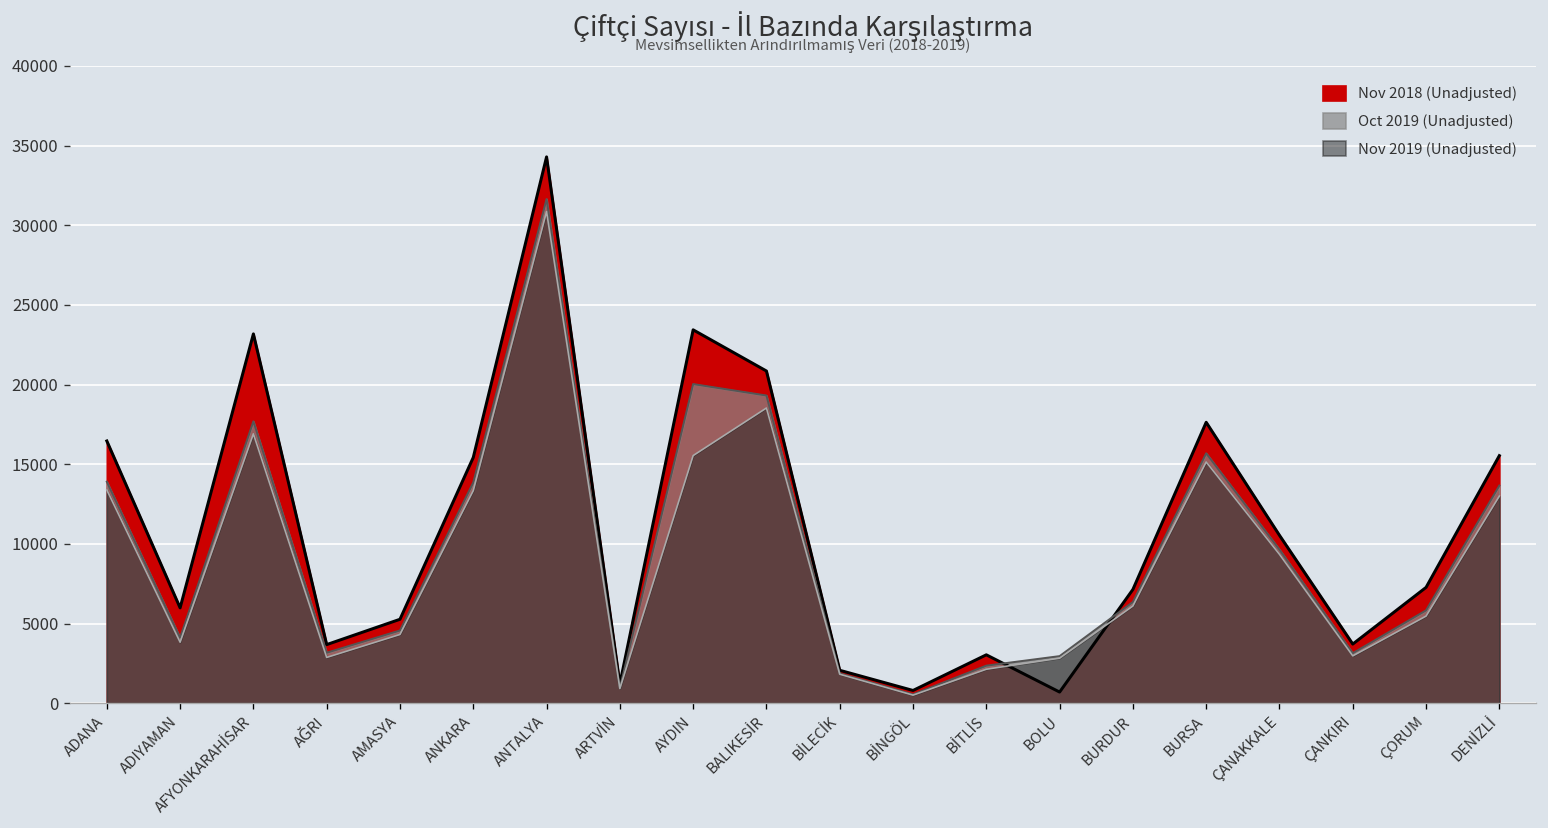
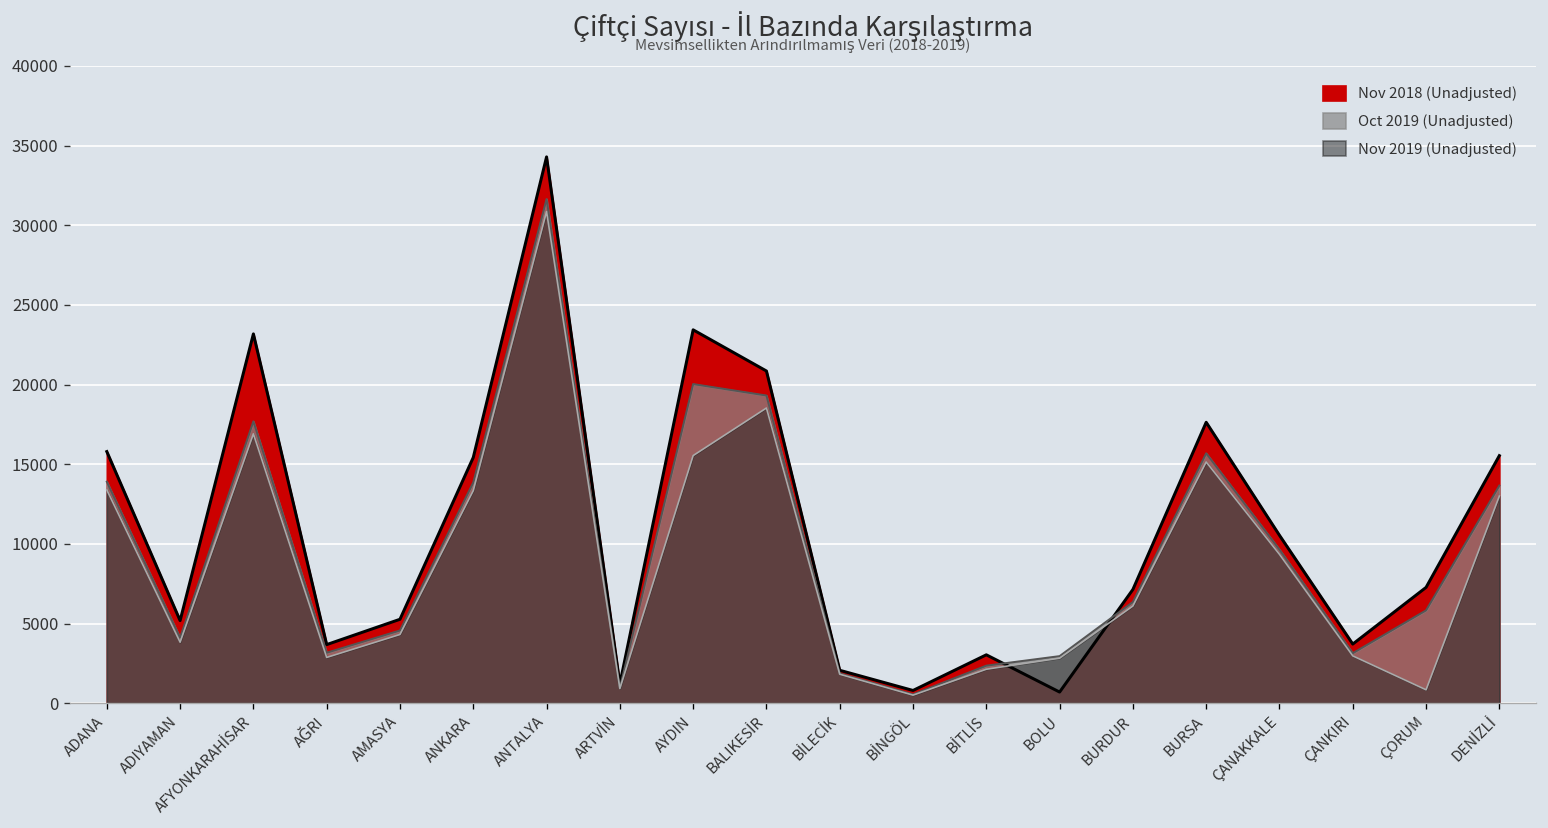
  {
    "Nov 2018 (Unadjusted)": {
-     "ADANA": 16500,
-     "ADIYAMAN": 6000,
+     "ADANA": 15800,
+     "ADIYAMAN": 5200,
      "AFYONKARAHİSAR": 23200,
      "AĞRI": 3700,
      "AMASYA": 5300,
      "ANKARA": 15400,
      "ANTALYA": 34300,
      "ARTVİN": 1200,
      "AYDIN": 23400,
      "BALIKESİR": 20900,
      "BİLECİK": 2100,
      "BİNGÖL": 800,
      "BİTLİS": 3000,
      "BOLU": 700,
      "BURDUR": 7100,
      "BURSA": 17600,
      "ÇANAKKALE": 10500,
      "ÇANKIRI": 3700,
      "ÇORUM": 7300,
      "DENİZLİ": 15500
    },
    "Oct 2019 (Unadjusted)": {
      "ADANA": 13900,
      "ADIYAMAN": 4100,
      "AFYONKARAHİSAR": 17700,
      "AĞRI": 3200,
      "AMASYA": 4600,
      "ANKARA": 13900,
      "ANTALYA": 31600,
      "AYDIN": 20000,
      "BALIKESİR": 19300,
      "BİTLİS": 2400,
      "BURDUR": 6400,
      "BURSA": 15700,
      "ÇANAKKALE": 9600,
      "ÇORUM": 5800,
      "DENİZLİ": 13700
    },
    "Nov 2019 (Unadjusted)": {
      "ADANA": 13400,
      "ADIYAMAN": 3800,
      "AFYONKARAHİSAR": 16900,
      "AĞRI": 2900,
      "AMASYA": 4300,
      "ANKARA": 13300,
      "ANTALYA": 30900,
      "AYDIN": 15500,
      "BALIKESİR": 18500,
      "BİTLİS": 2100,
      "BURDUR": 6100,
      "BURSA": 15100,
      "ÇANAKKALE": 9300,
-     "ÇORUM": 5500,
+     "ÇORUM": 800,
      "DENİZLİ": 13000
    }
  }
